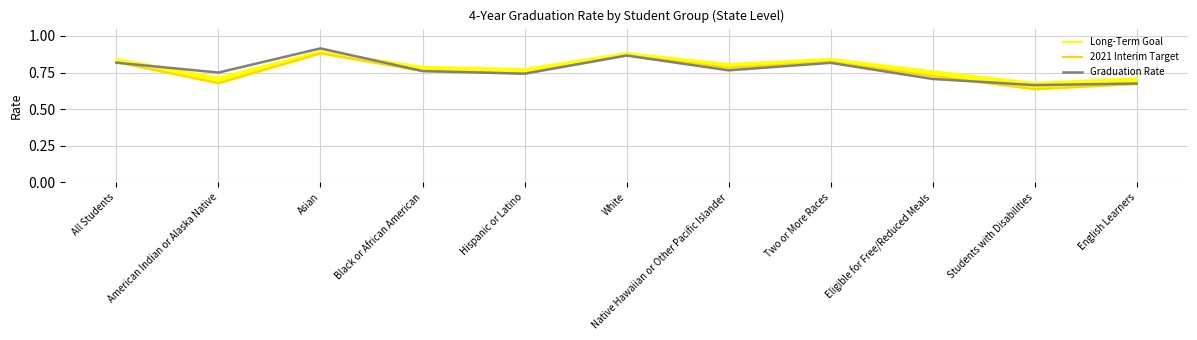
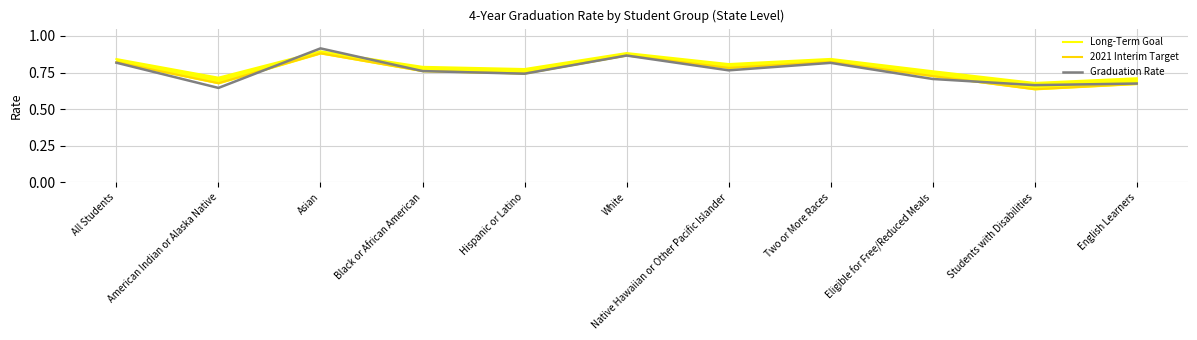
  {
    "Graduation Rate": {
-     "American Indian or Alaska Native": 0.75,
+     "American Indian or Alaska Native": 0.65,
      "Asian": 0.92,
      "Eligible for Free/Reduced Meals": 0.71
    }
  }
